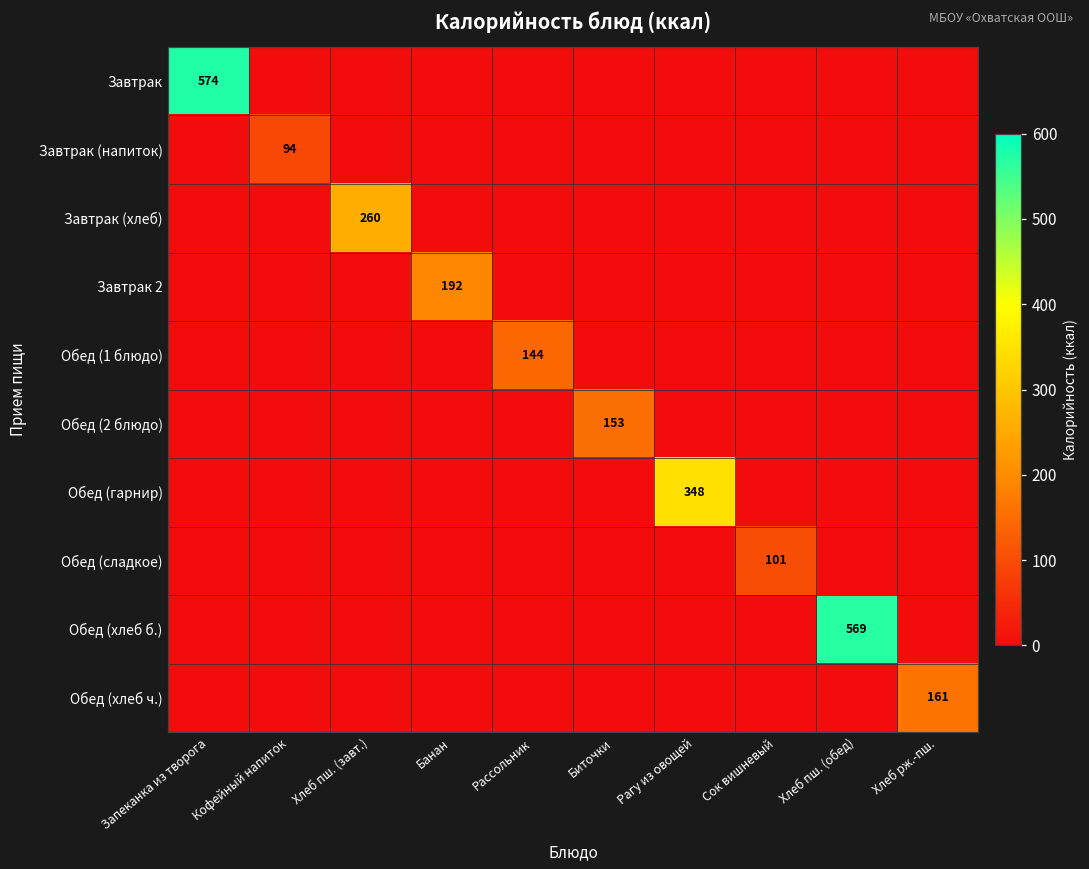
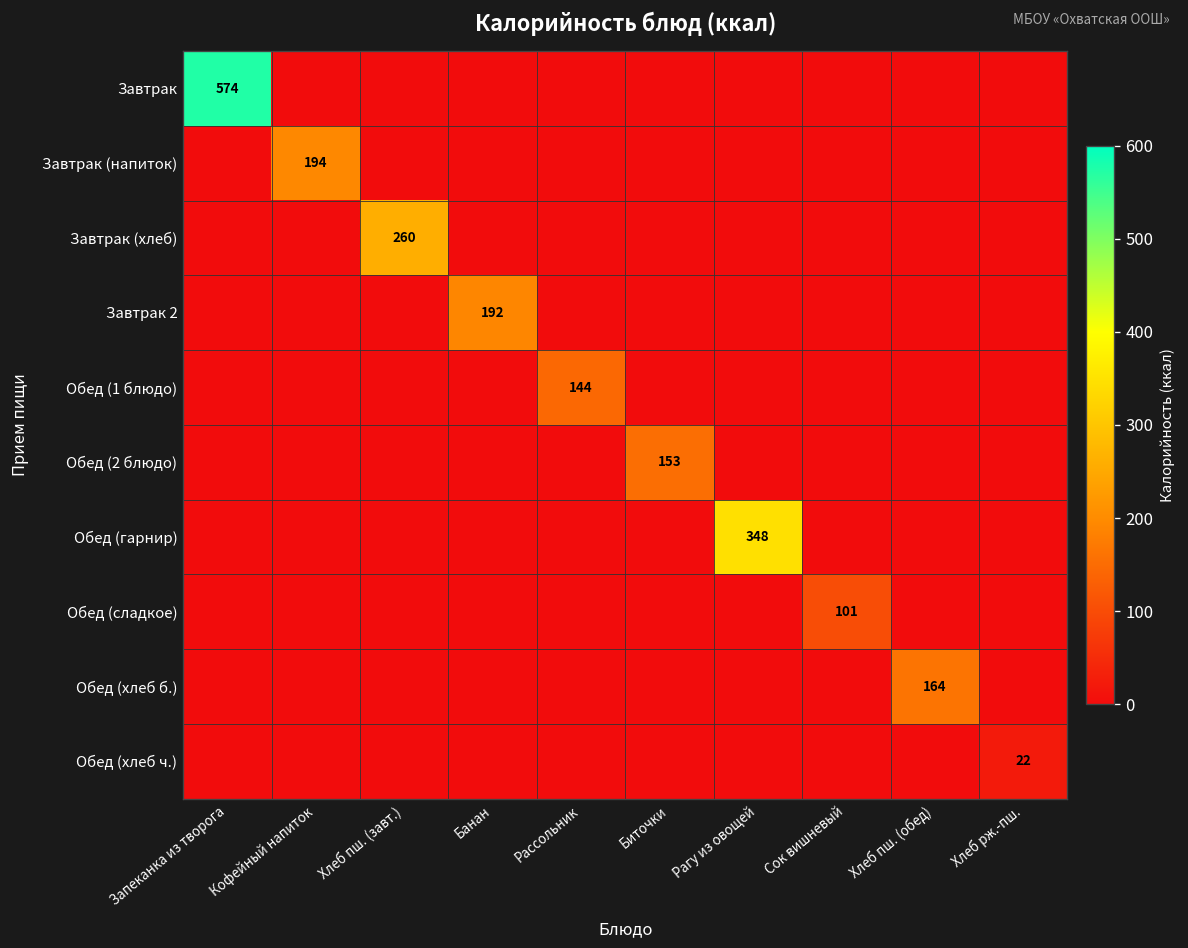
  {
    "Завтрак": {
      "Запеканка из творога": 574
    },
    "Завтрак (напиток)": {
-     "Кофейный напиток": 94
+     "Кофейный напиток": 194
    },
    "Завтрак (хлеб)": {
      "Хлеб пш. (завт.)": 260
    },
    "Завтрак 2": {
      "Банан": 192
    },
    "Обед (1 блюдо)": {
      "Рассольник": 144
    },
    "Обед (2 блюдо)": {
      "Биточки": 153
    },
    "Обед (гарнир)": {
      "Рагу из овощей": 348
    },
    "Обед (сладкое)": {
      "Сок вишневый": 101
    },
    "Обед (хлеб б.)": {
-     "Хлеб пш. (обед)": 569
+     "Хлеб пш. (обед)": 164
    },
    "Обед (хлеб ч.)": {
-     "Хлеб рж.-пш.": 161
+     "Хлеб рж.-пш.": 22
    }
  }
